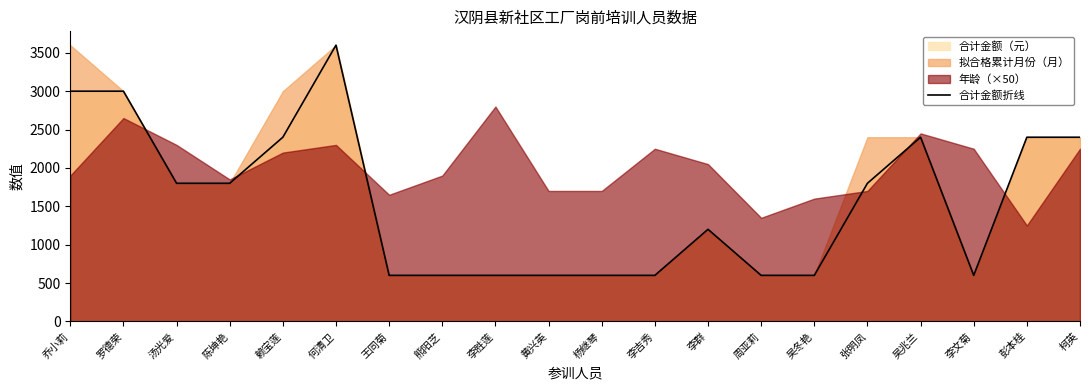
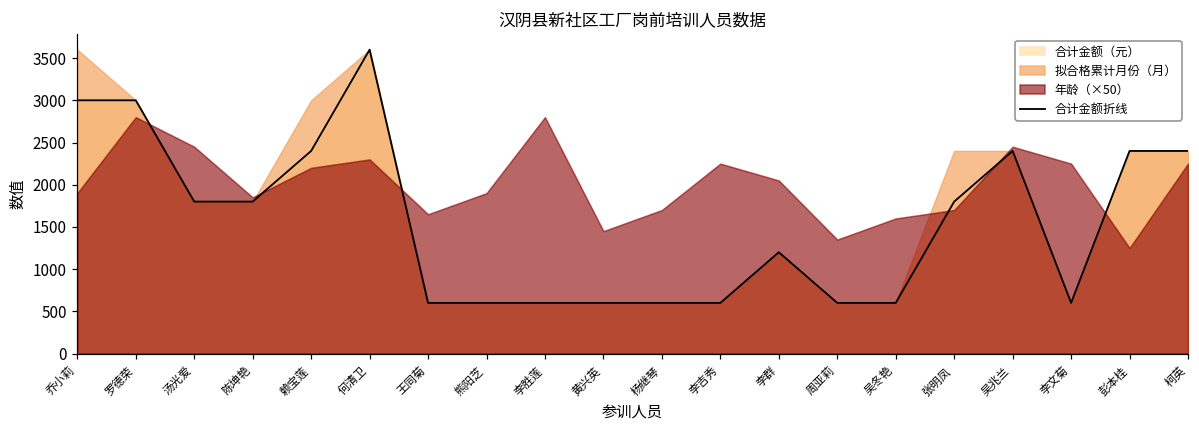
  {
    "合计金额（元）": {
      "乔小莉": 3000,
      "赖宝莲": 2400,
      "张明凤": 1800
    },
    "拟合格累计月份（月）": {
      "乔小莉": 3600,
      "赖宝莲": 3000,
      "张明凤": 2400
    },
    "年龄（×50）": {
      "乔小莉": 1900,
-     "罗德荣": 2700,
-     "汤光爱": 2300,
+     "罗德荣": 2800,
+     "汤光爱": 2500,
      "陈坤艳": 1900,
      "赖宝莲": 2200,
      "何清卫": 2300,
      "王同菊": 1700,
      "熊阳芝": 1900,
      "李胜莲": 2800,
-     "黄兴英": 1700,
+     "黄兴英": 1500,
      "杨继琴": 1700,
      "李吉秀": 2300,
      "李群": 2100,
      "周亚莉": 1400,
      "吴冬艳": 1600,
      "张明凤": 1700,
      "吴兆兰": 2500,
      "李文菊": 2300,
      "彭本桂": 1300,
      "柯英": 2300
    }
  }
